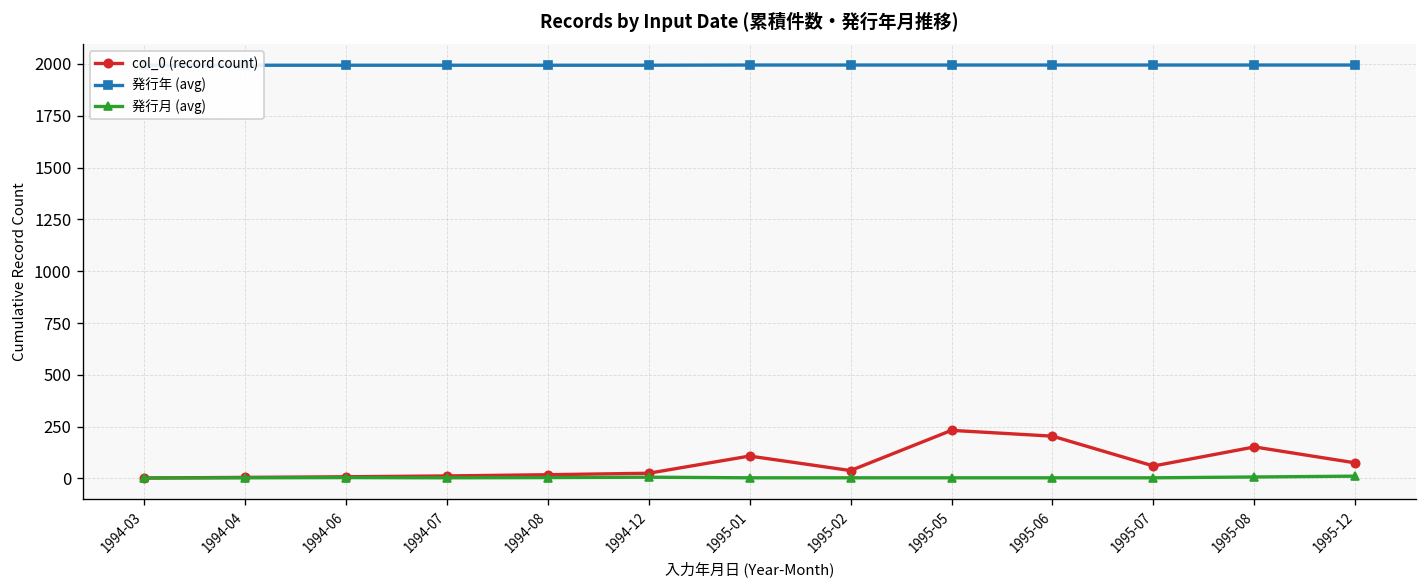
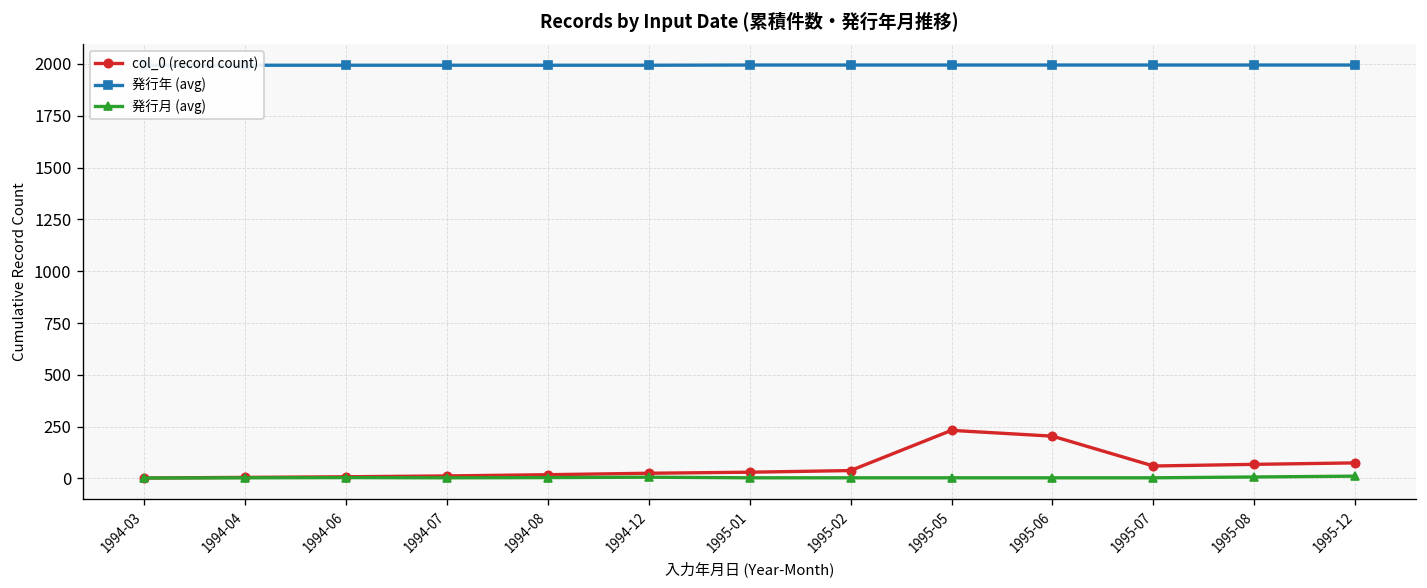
  {
    "col_0 (record count)": {
      "1994-12": 30,
-     "1995-01": 110,
+     "1995-01": 30,
      "1995-02": 40,
      "1995-05": 230,
      "1995-06": 200,
      "1995-07": 60,
-     "1995-08": 150,
+     "1995-08": 70,
      "1995-12": 80
    },
    "発行年 (avg)": {
      "1994-06": 1990,
      "1994-07": 1990,
      "1994-08": 1990,
      "1994-12": 1990,
      "1995-01": 2000,
      "1995-02": 2000,
      "1995-05": 2000,
      "1995-06": 2000,
      "1995-07": 2000,
      "1995-08": 2000,
      "1995-12": 2000
    },
    "発行月 (avg)": {
      "1994-12": 10,
      "1995-01": 0,
      "1995-02": 0,
      "1995-05": 0,
      "1995-06": 0,
      "1995-07": 0,
      "1995-08": 10,
      "1995-12": 10
    }
  }
